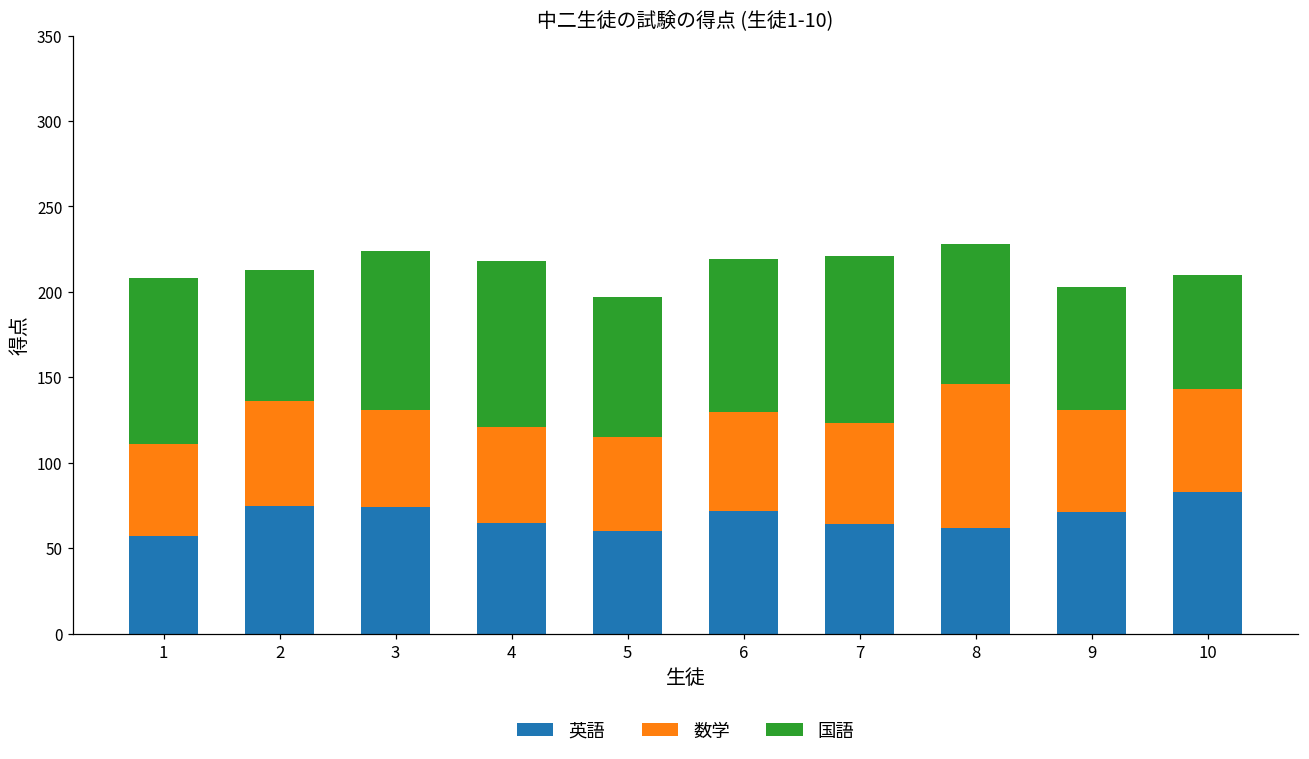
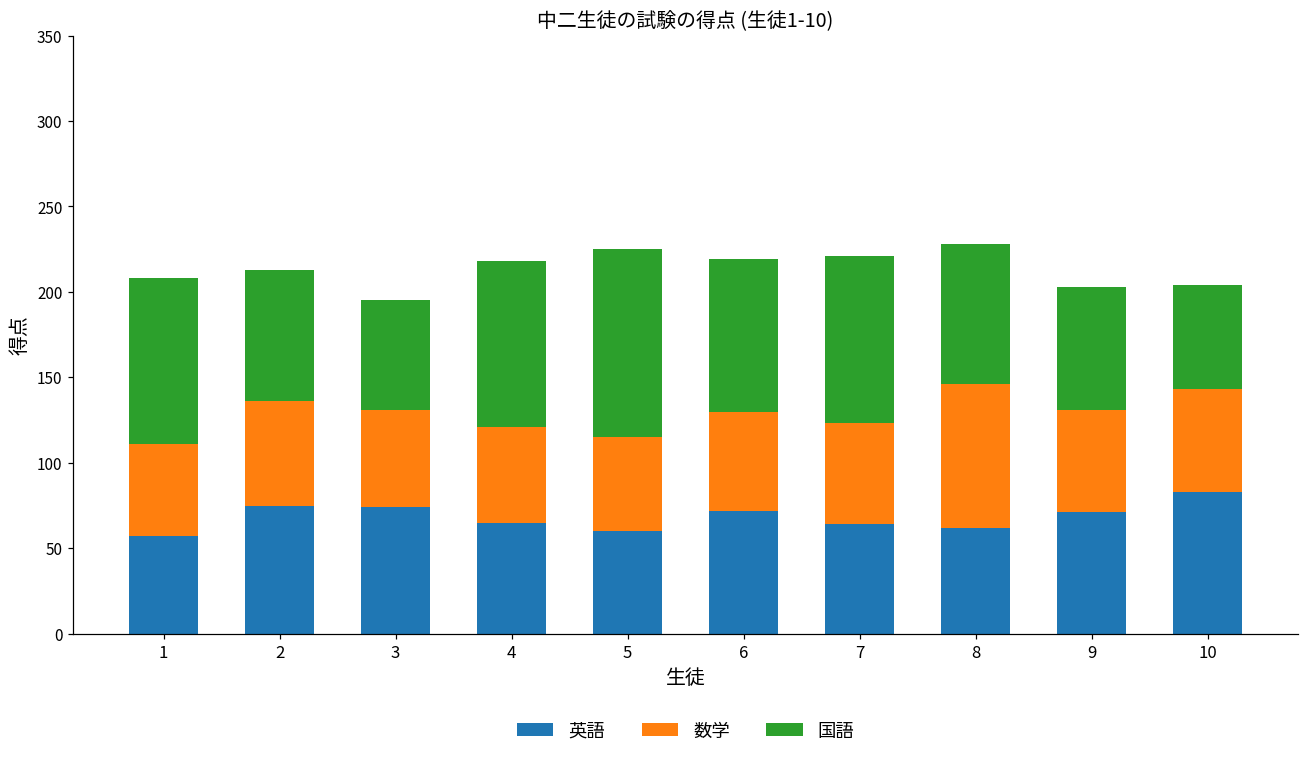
  {
    "英語": {
      "1": 57,
      "2": 75,
      "3": 74,
      "4": 65,
      "5": 60,
      "6": 72,
      "7": 64,
      "8": 62,
      "9": 71,
      "10": 83
    },
    "数学": {
      "1": 54,
      "2": 61,
      "3": 57,
      "4": 56,
      "5": 55,
      "6": 58,
      "7": 59,
      "8": 84,
      "9": 60,
      "10": 60
    },
    "国語": {
      "1": 97,
      "2": 77,
-     "3": 93,
+     "3": 64,
      "4": 97,
-     "5": 82,
+     "5": 110,
      "6": 89,
      "7": 98,
      "8": 82,
      "9": 72,
-     "10": 67
+     "10": 61
    }
  }
